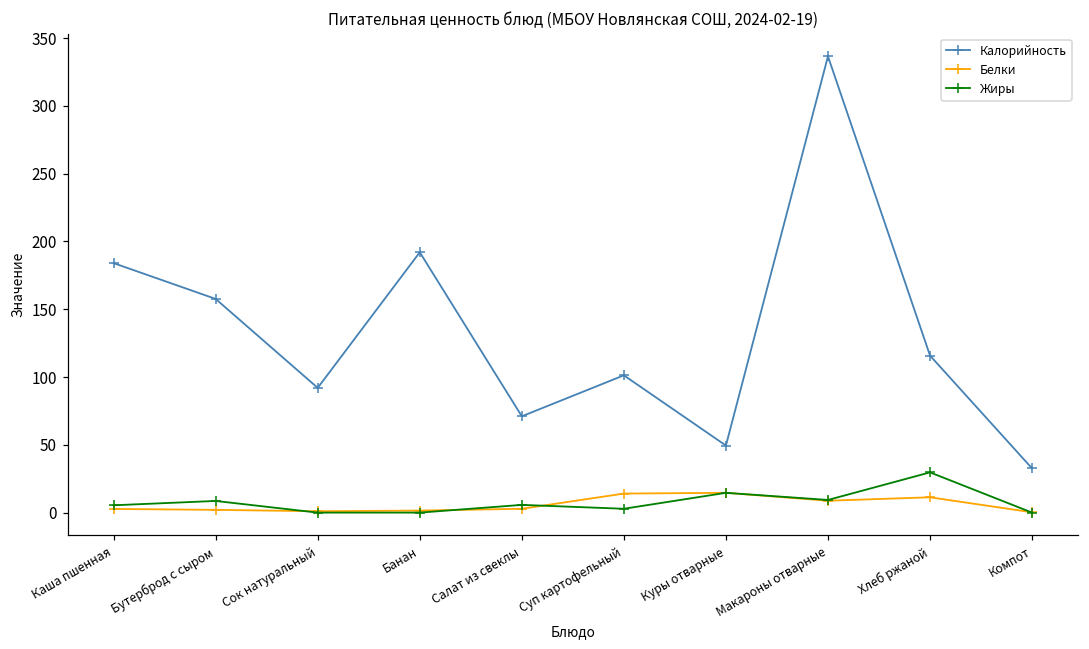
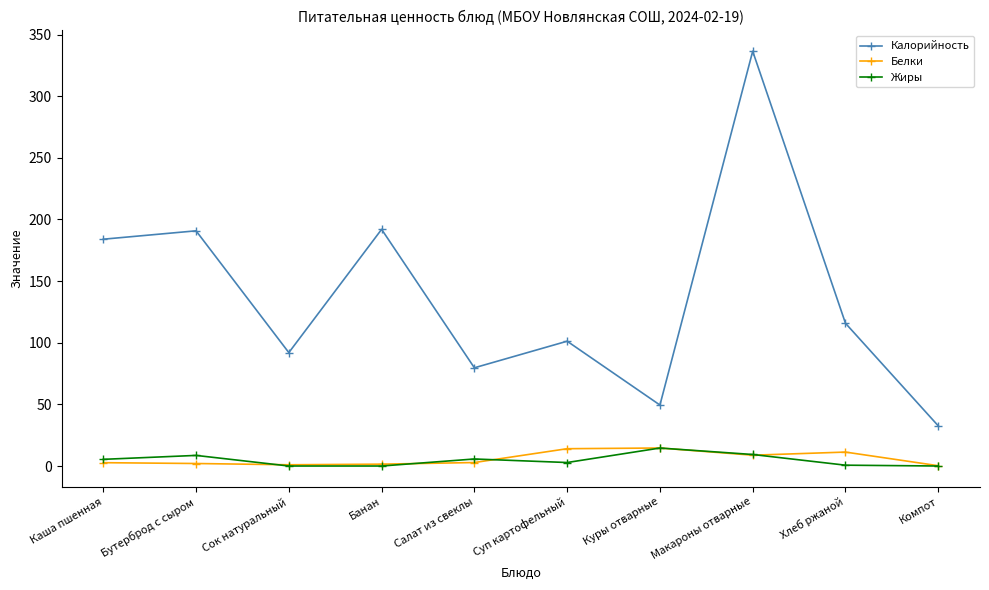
  {
    "Калорийность": {
      "Каша пшенная": 184,
-     "Бутерброд с сыром": 158,
+     "Бутерброд с сыром": 191,
      "Сок натуральный": 92,
      "Банан": 192,
-     "Салат из свеклы": 71,
+     "Салат из свеклы": 80,
      "Суп картофельный": 101,
      "Куры отварные": 49,
      "Макароны отварные": 337,
      "Хлеб ржаной": 116,
      "Компот": 33
    },
    "Белки": {
      "Каша пшенная": 3,
      "Бутерброд с сыром": 2,
      "Салат из свеклы": 3,
      "Суп картофельный": 14,
      "Хлеб ржаной": 11
    },
    "Жиры": {
      "Каша пшенная": 5,
      "Бутерброд с сыром": 9,
      "Салат из свеклы": 6,
      "Суп картофельный": 3,
-     "Хлеб ржаной": 30
+     "Хлеб ржаной": 1
    }
  }
